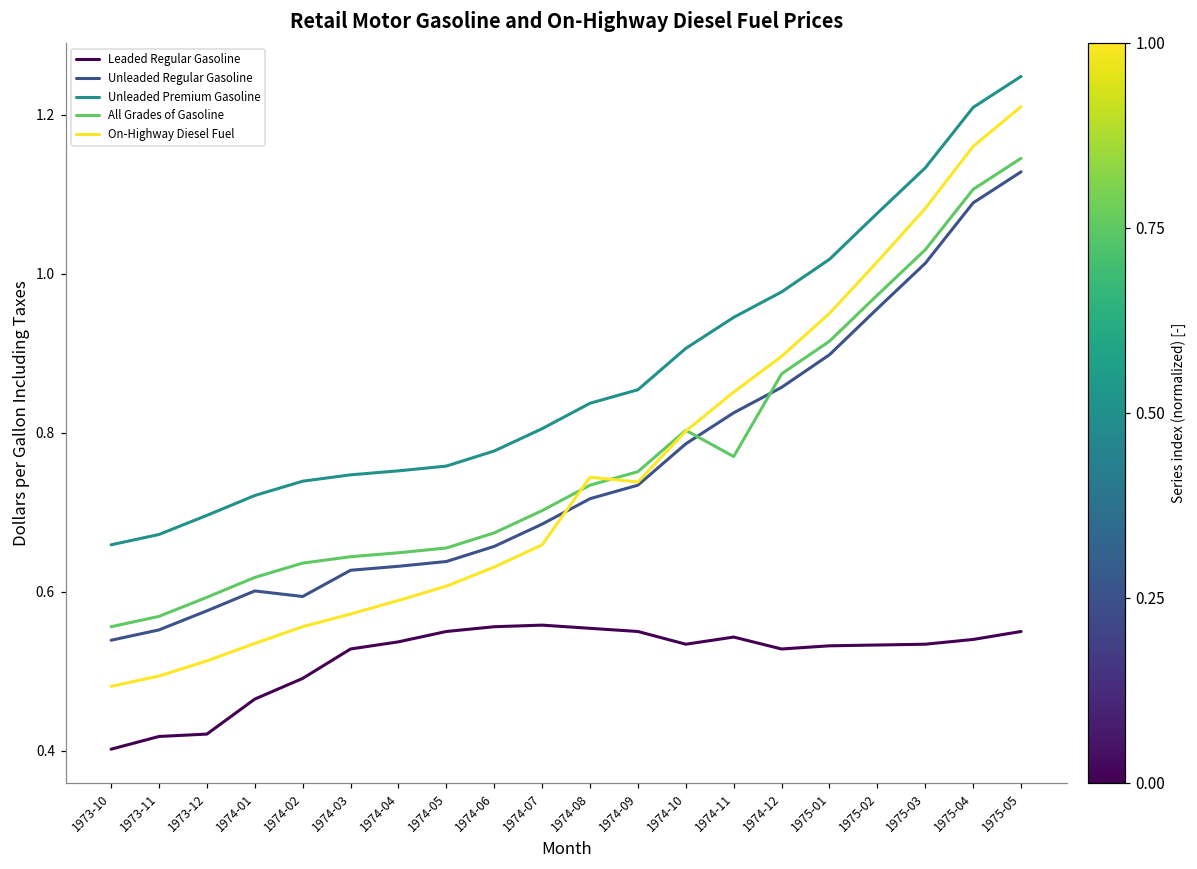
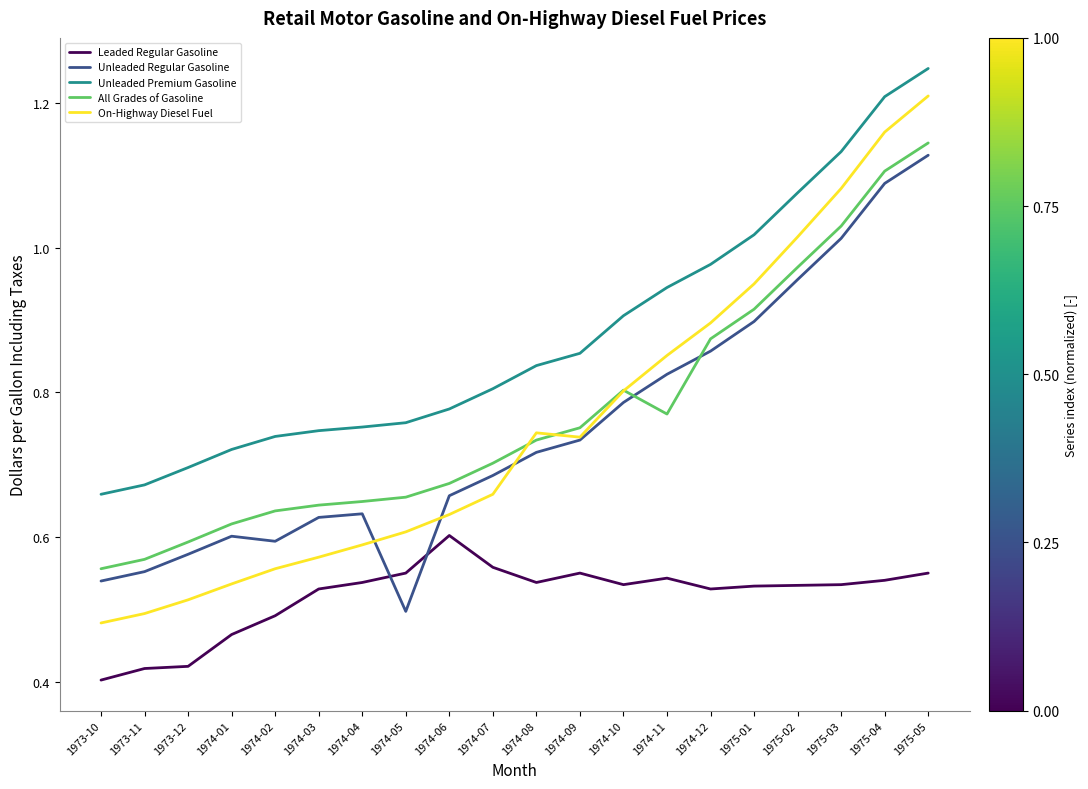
  {
    "Leaded Regular Gasoline": {
      "1973-10": 0.40,
      "1973-11": 0.42,
      "1973-12": 0.42,
      "1974-01": 0.47,
      "1974-02": 0.49,
      "1974-03": 0.53,
      "1974-04": 0.54,
      "1974-05": 0.55,
-     "1974-06": 0.56,
+     "1974-06": 0.60,
      "1974-07": 0.56,
-     "1974-08": 0.55,
+     "1974-08": 0.54,
      "1974-09": 0.55,
      "1974-10": 0.53,
      "1974-11": 0.54,
      "1974-12": 0.53,
      "1975-01": 0.53,
      "1975-02": 0.53,
      "1975-03": 0.53,
      "1975-04": 0.54,
      "1975-05": 0.55
    },
    "Unleaded Regular Gasoline": {
      "1973-10": 0.54,
      "1973-11": 0.55,
      "1973-12": 0.58,
      "1974-01": 0.60,
      "1974-02": 0.59,
      "1974-03": 0.63,
      "1974-04": 0.63,
-     "1974-05": 0.64,
+     "1974-05": 0.50,
      "1974-06": 0.66,
      "1974-07": 0.69,
      "1974-08": 0.72,
      "1974-09": 0.73,
      "1974-10": 0.79,
      "1974-11": 0.83,
      "1974-12": 0.86,
      "1975-01": 0.90,
      "1975-02": 0.96,
      "1975-03": 1.01,
      "1975-04": 1.09,
      "1975-05": 1.13
    },
    "Unleaded Premium Gasoline": {
      "1973-10": 0.66,
      "1973-11": 0.67,
      "1973-12": 0.70,
      "1974-01": 0.72,
      "1974-02": 0.74,
      "1974-03": 0.75,
      "1974-04": 0.75,
      "1974-05": 0.76,
      "1974-06": 0.78,
      "1974-07": 0.81,
      "1974-08": 0.84,
      "1974-09": 0.85,
      "1974-10": 0.91,
      "1974-11": 0.95,
      "1974-12": 0.98,
      "1975-01": 1.02,
      "1975-02": 1.08,
      "1975-03": 1.13,
      "1975-04": 1.21,
      "1975-05": 1.25
    },
    "All Grades of Gasoline": {
      "1973-10": 0.56,
      "1973-11": 0.57,
      "1973-12": 0.59,
      "1974-01": 0.62,
      "1974-02": 0.64,
      "1974-03": 0.64,
      "1974-04": 0.65,
      "1974-05": 0.66,
      "1974-06": 0.67,
      "1974-07": 0.70,
      "1974-08": 0.73,
      "1974-09": 0.75,
      "1974-11": 0.77,
      "1974-12": 0.87,
      "1975-01": 0.92,
      "1975-02": 0.97,
      "1975-03": 1.03,
      "1975-04": 1.11,
      "1975-05": 1.15
    },
    "On-Highway Diesel Fuel": {
      "1973-10": 0.48,
      "1973-11": 0.49,
      "1973-12": 0.51,
      "1974-01": 0.54,
      "1974-02": 0.56,
      "1974-03": 0.57,
      "1974-04": 0.59,
      "1974-05": 0.61,
      "1974-06": 0.63,
      "1974-07": 0.66,
      "1974-08": 0.74,
      "1974-09": 0.74,
      "1974-11": 0.85,
      "1974-12": 0.90,
      "1975-01": 0.95,
      "1975-02": 1.02,
      "1975-03": 1.08,
      "1975-04": 1.16,
      "1975-05": 1.21
    }
  }
